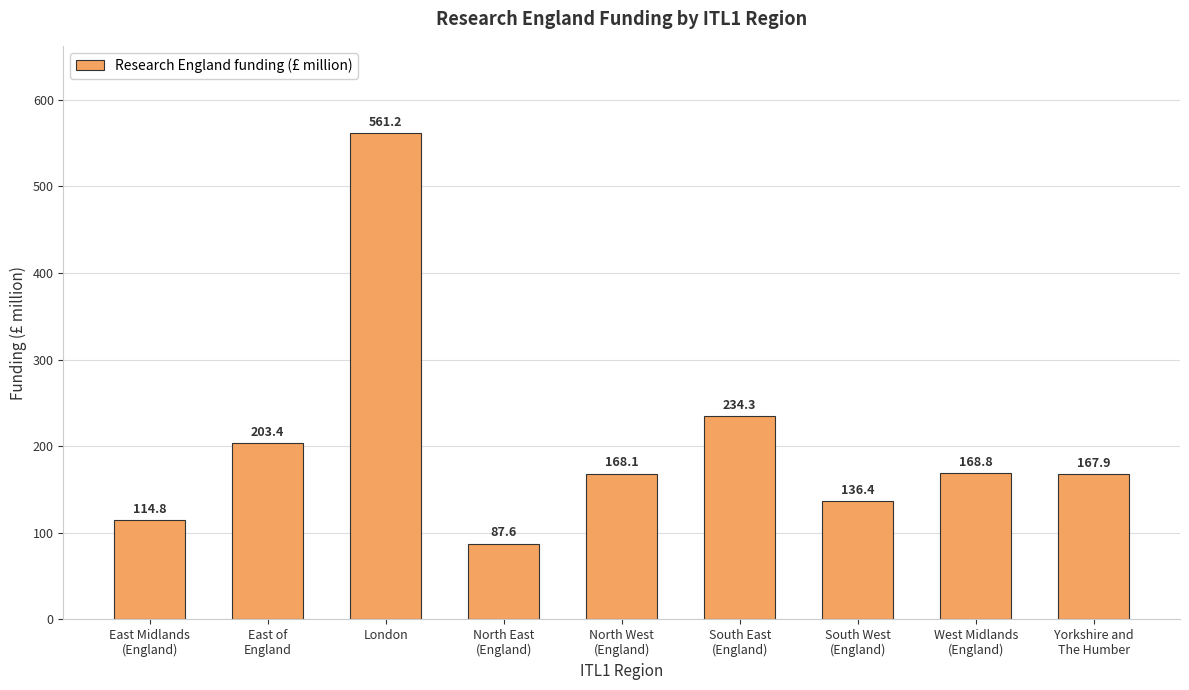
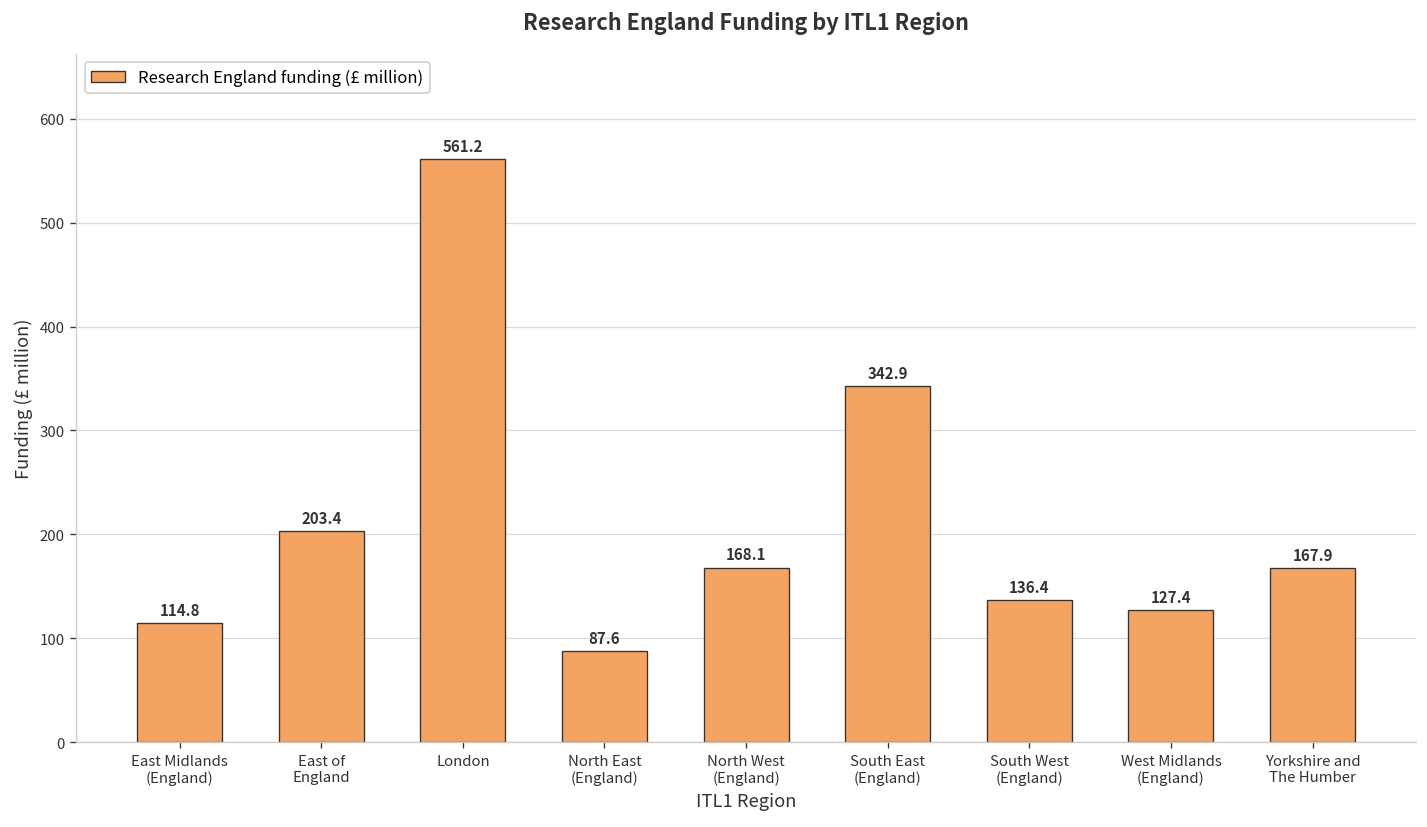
  {
    "East Midlands (England)": 114.8,
    "East of England": 203.4,
    "London": 561.2,
    "North East (England)": 87.6,
    "North West (England)": 168.1,
-   "South East (England)": 234.3,
+   "South East (England)": 342.9,
    "South West (England)": 136.4,
-   "West Midlands (England)": 168.8,
+   "West Midlands (England)": 127.4,
    "Yorkshire and The Humber": 167.9
  }
